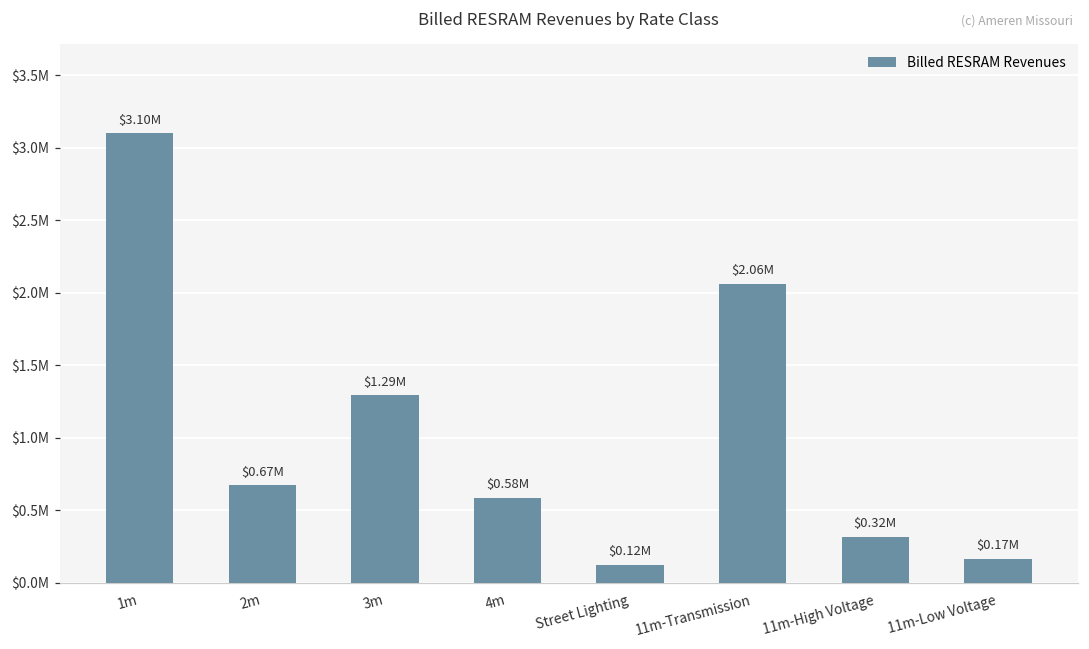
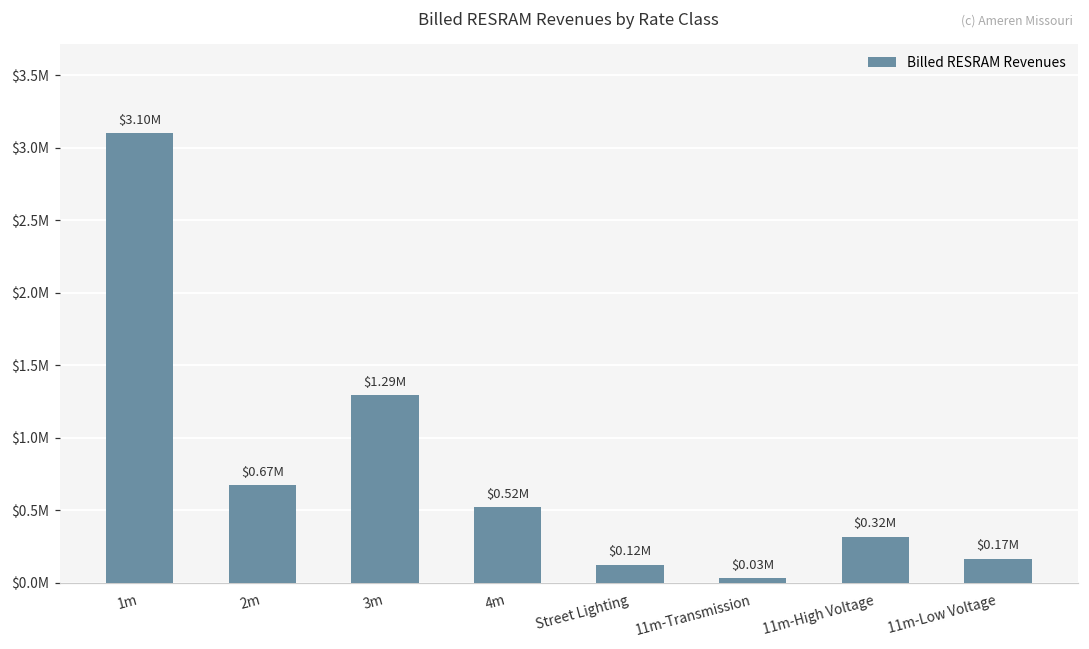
  {
    "1m": "$3.10M",
    "2m": "$0.67M",
    "3m": "$1.29M",
-   "4m": "$0.58M",
+   "4m": "$0.52M",
    "Street Lighting": "$0.12M",
-   "11m-Transmission": "$2.06M",
+   "11m-Transmission": "$0.03M",
    "11m-High Voltage": "$0.32M",
    "11m-Low Voltage": "$0.17M"
  }
